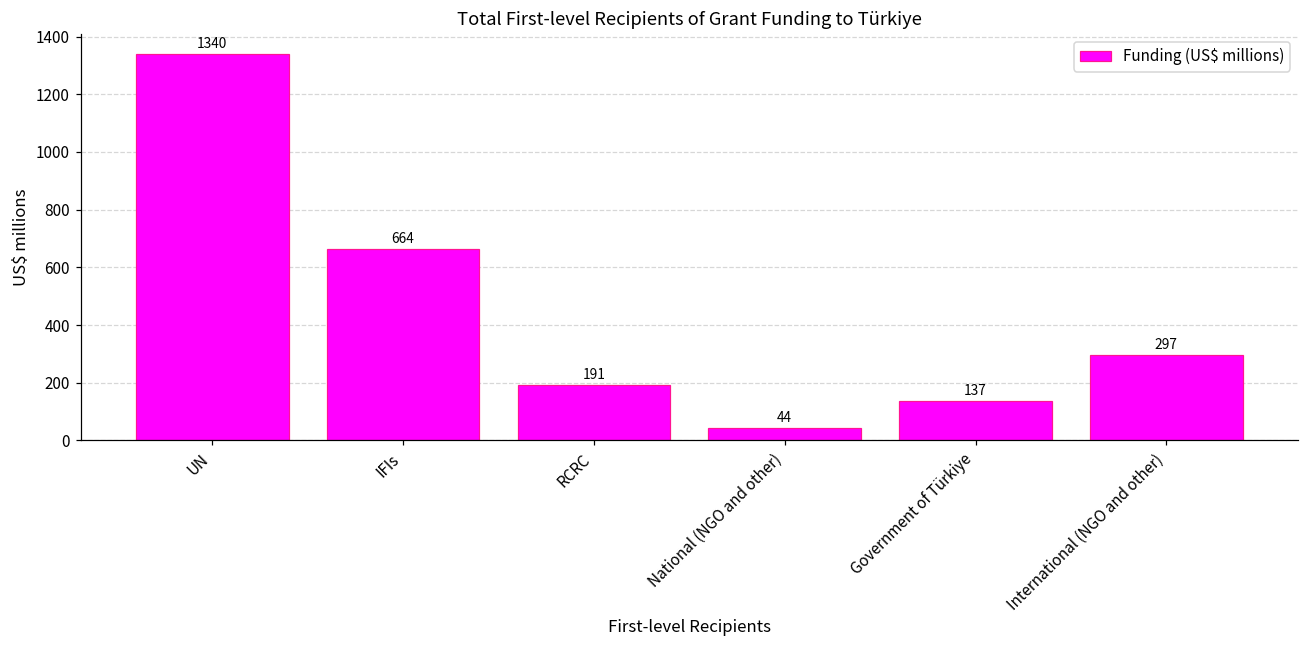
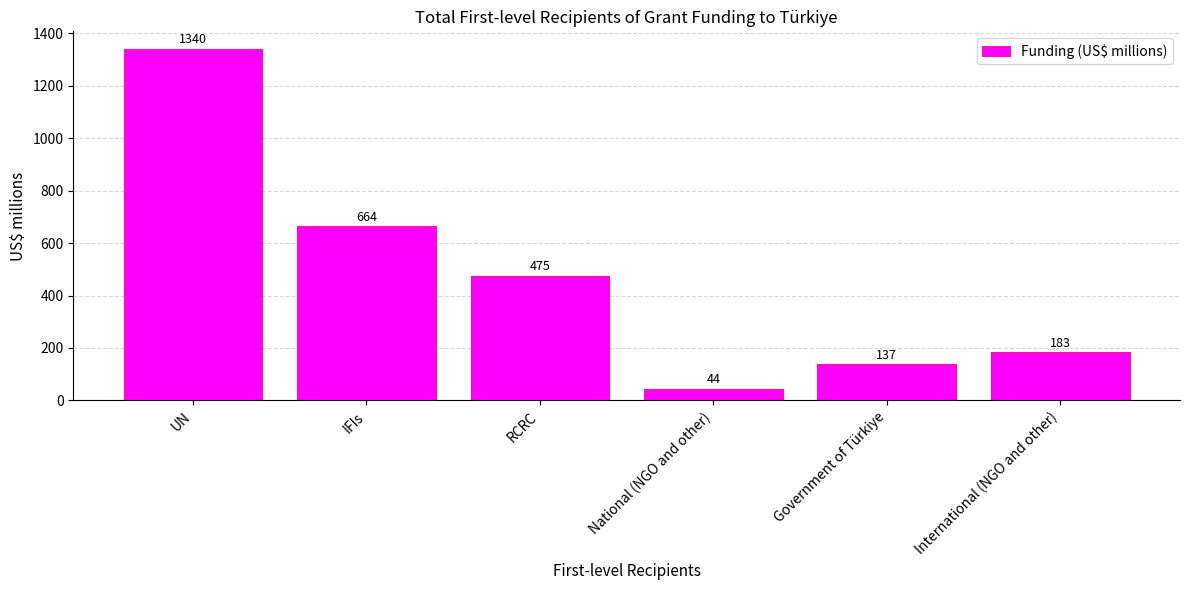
  {
    "UN": 1340,
    "IFIs": 664,
-   "RCRC": 191,
+   "RCRC": 475,
    "National (NGO and other)": 44,
    "Government of Türkiye": 137,
-   "International (NGO and other)": 297
+   "International (NGO and other)": 183
  }
